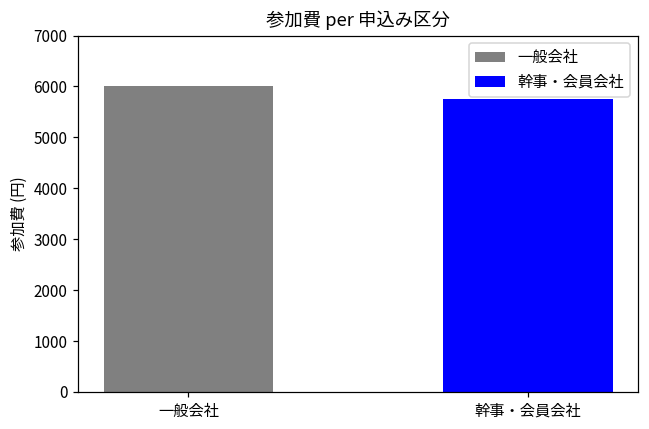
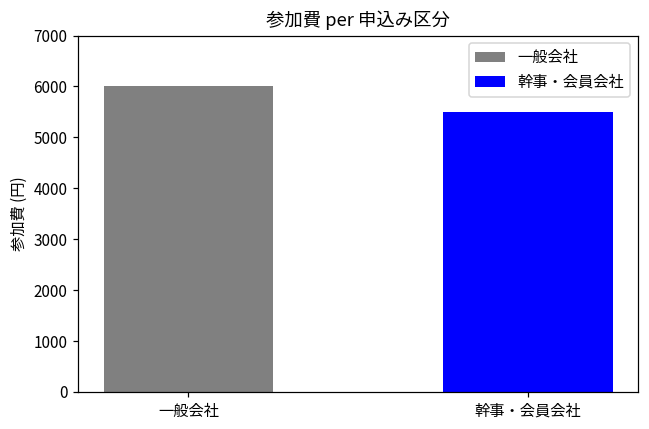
  {
    "一般会社": 6000,
-   "幹事・会員会社": 5800
+   "幹事・会員会社": 5500
  }
